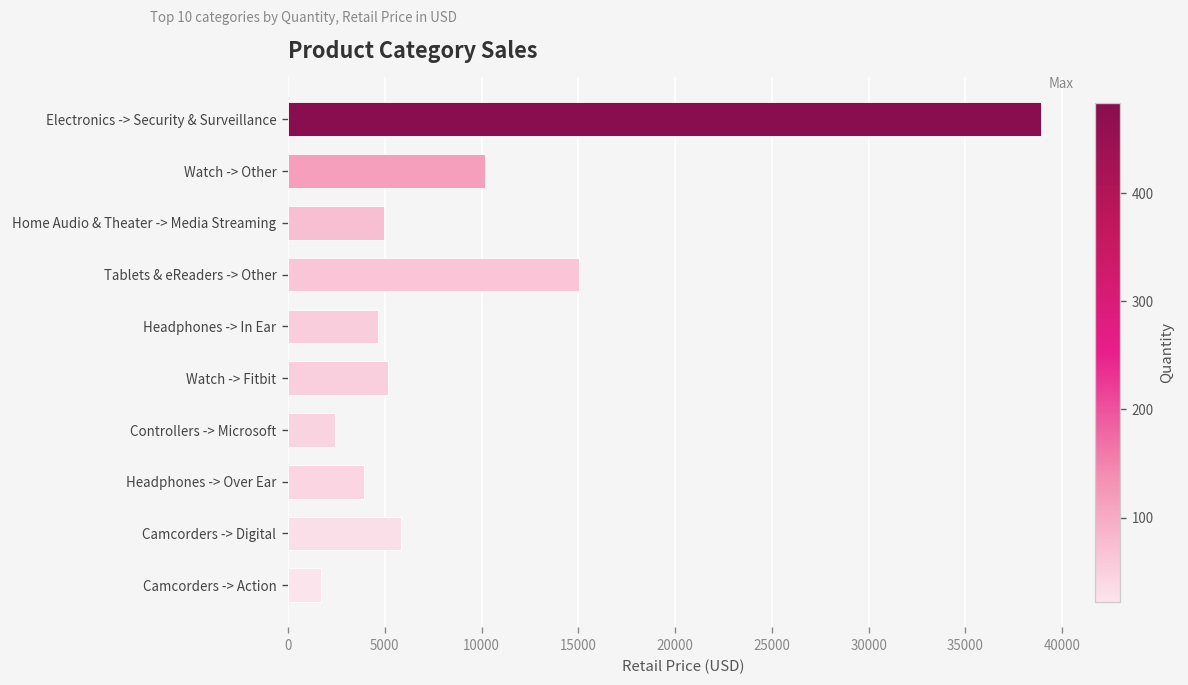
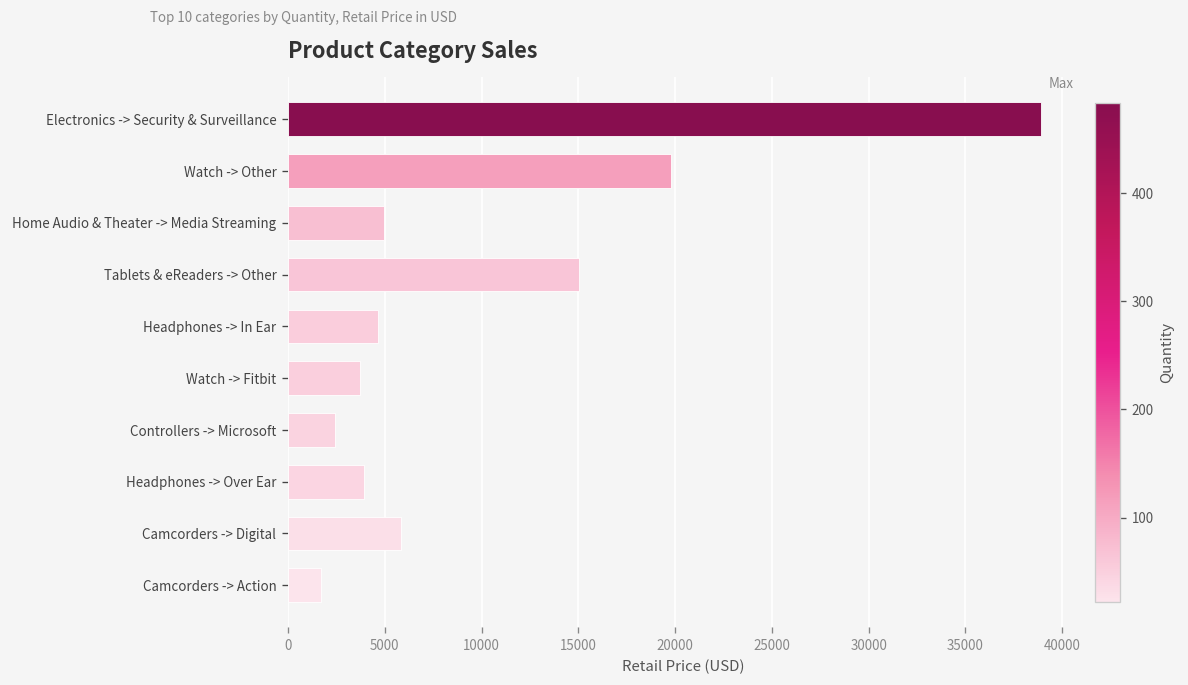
  {
    "Electronics -> Security & Surveillance": 38900,
-   "Watch -> Other": 10200,
+   "Watch -> Other": 19800,
    "Home Audio & Theater -> Media Streaming": 5000,
    "Tablets & eReaders -> Other": 15100,
    "Headphones -> In Ear": 4700,
-   "Watch -> Fitbit": 5200,
+   "Watch -> Fitbit": 3700,
    "Controllers -> Microsoft": 2400,
    "Headphones -> Over Ear": 3900,
    "Camcorders -> Digital": 5800,
    "Camcorders -> Action": 1700
  }
